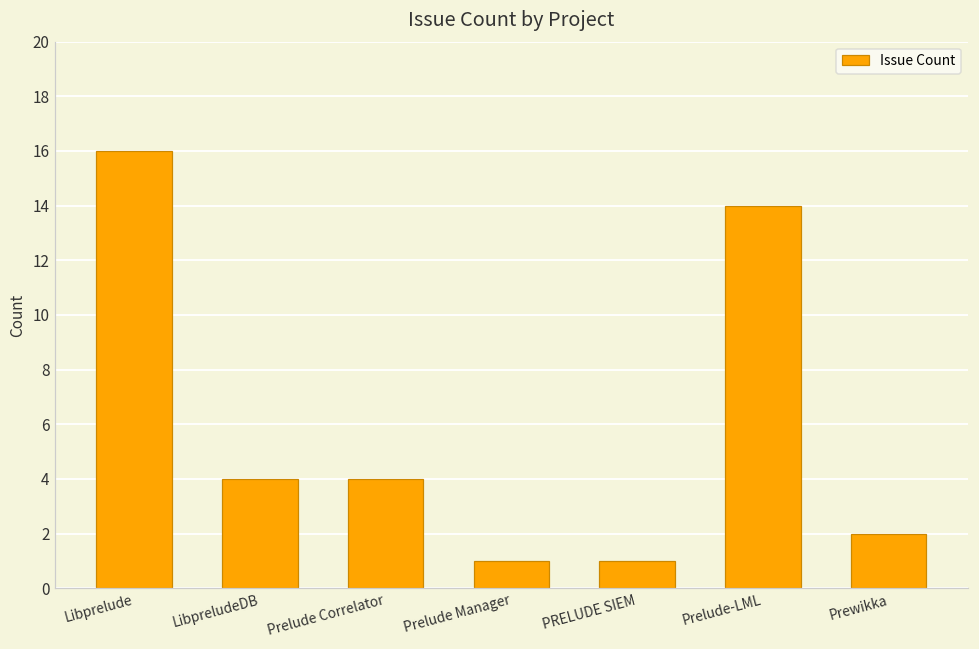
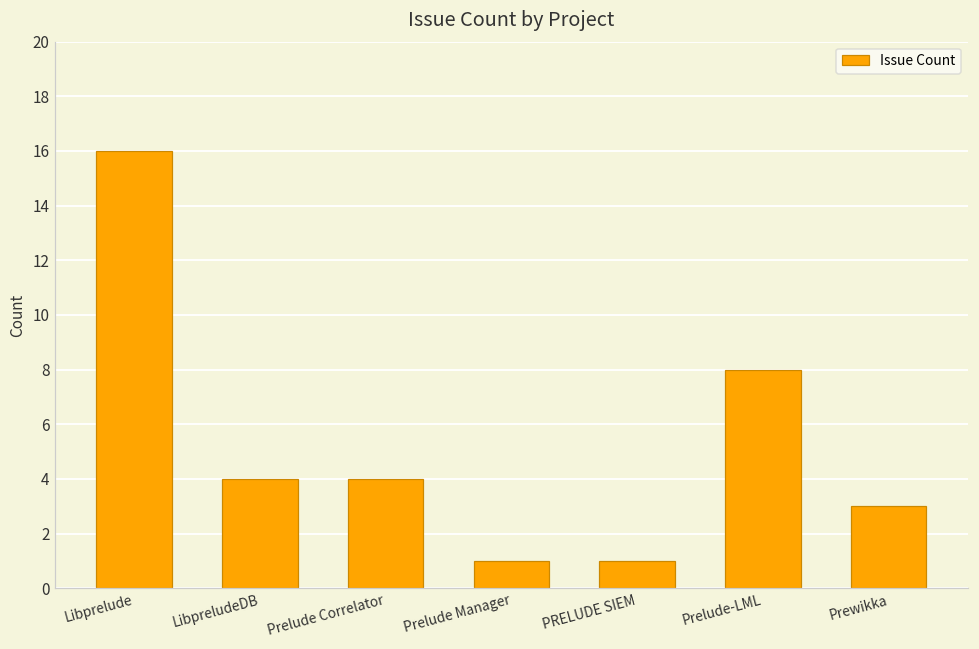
  {
    "Libprelude": 16,
    "LibpreludeDB": 4,
    "Prelude Correlator": 4,
    "Prelude Manager": 1,
    "PRELUDE SIEM": 1,
-   "Prelude-LML": 14,
-   "Prewikka": 2
+   "Prelude-LML": 8,
+   "Prewikka": 3
  }
